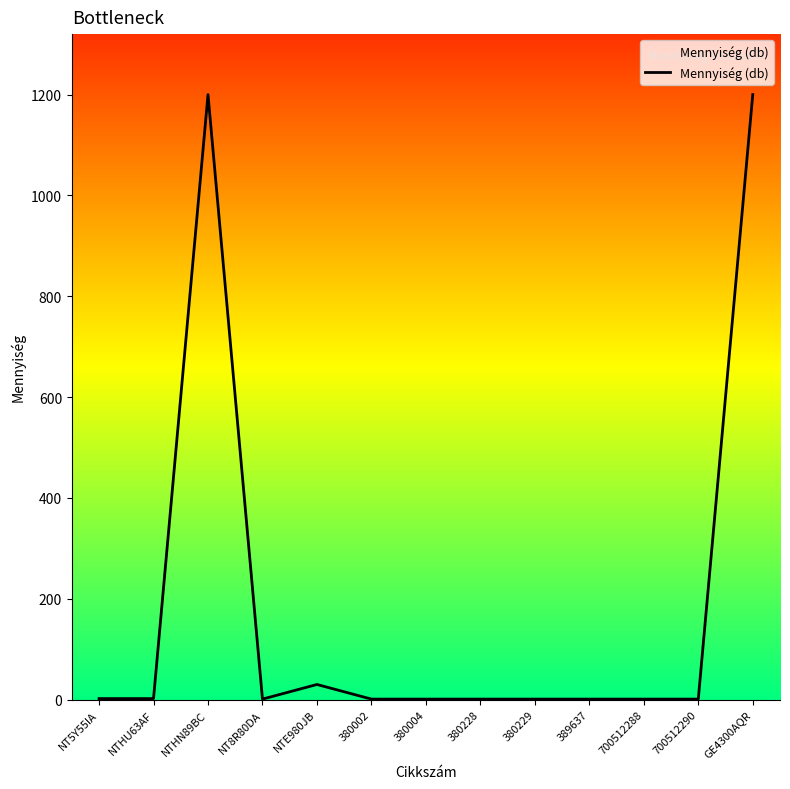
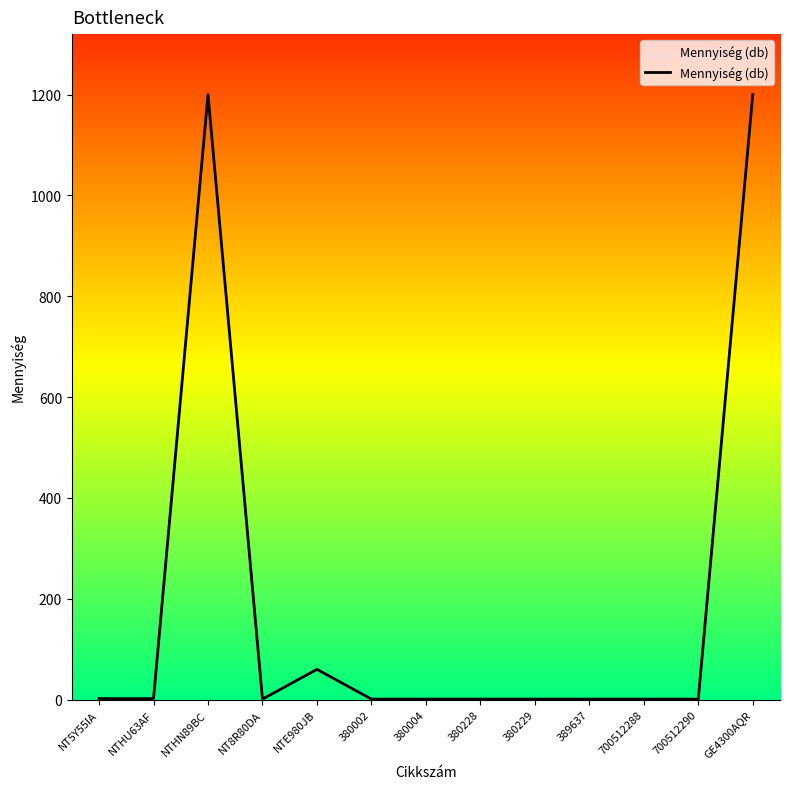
  {
    "NT5Y55IA": 0,
    "NTHU63AF": 0,
    "NTHN89BC": 1200,
    "NT8R80DA": 0,
-   "NTE980JB": 30,
+   "NTE980JB": 60,
    "380002": 0,
    "380004": 0,
    "380228": 0,
    "380229": 0,
    "389637": 0,
    "700512288": 0,
    "700512290": 0,
    "GE4300AQR": 1200
  }
